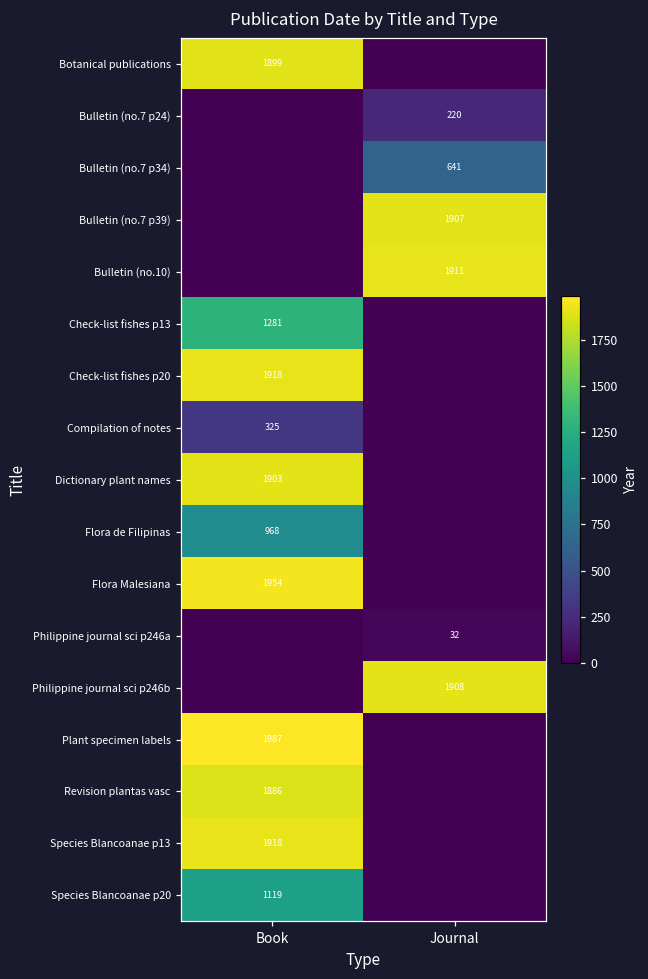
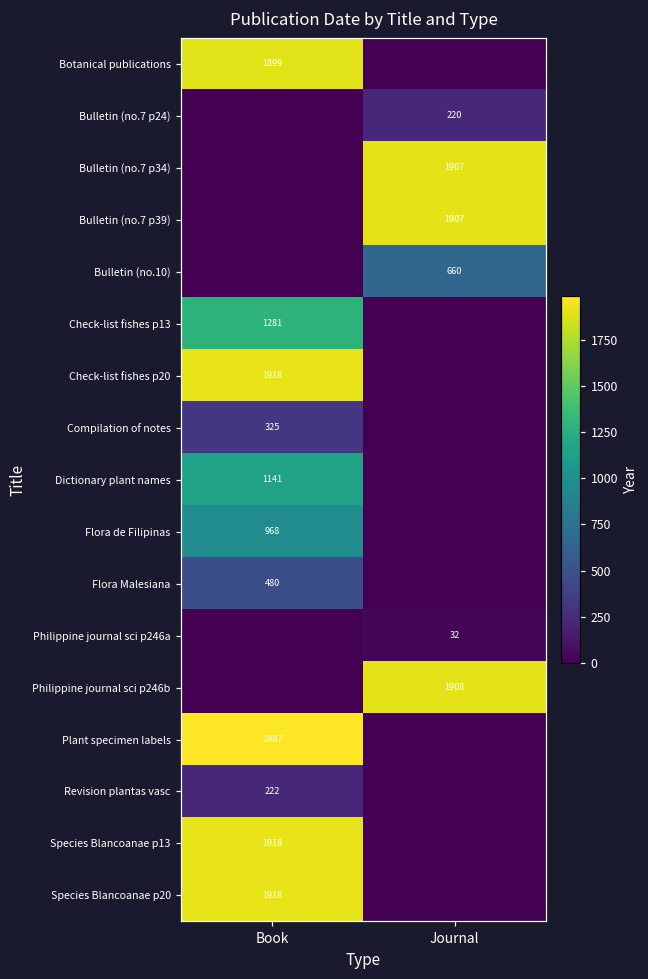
  {
    "Botanical publications": {
      "Book": 1899
    },
    "Bulletin (no.7 p24)": {
      "Journal": 220
    },
    "Bulletin (no.7 p34)": {
-     "Journal": 641
+     "Journal": 1907
    },
    "Bulletin (no.7 p39)": {
      "Journal": 1907
    },
    "Bulletin (no.10)": {
-     "Journal": 1911
+     "Journal": 660
    },
    "Check-list fishes p13": {
      "Book": 1281
    },
    "Check-list fishes p20": {
      "Book": 1918
    },
    "Compilation of notes": {
      "Book": 325
    },
    "Dictionary plant names": {
-     "Book": 1903
+     "Book": 1141
    },
    "Flora de Filipinas": {
      "Book": 968
    },
    "Flora Malesiana": {
-     "Book": 1954
+     "Book": 480
    },
    "Philippine journal sci p246a": {
      "Journal": 32
    },
    "Philippine journal sci p246b": {
      "Journal": 1908
    },
    "Plant specimen labels": {
      "Book": 1987
    },
    "Revision plantas vasc": {
-     "Book": 1886
+     "Book": 222
    },
    "Species Blancoanae p13": {
      "Book": 1918
    },
    "Species Blancoanae p20": {
-     "Book": 1119
+     "Book": 1918
    }
  }
